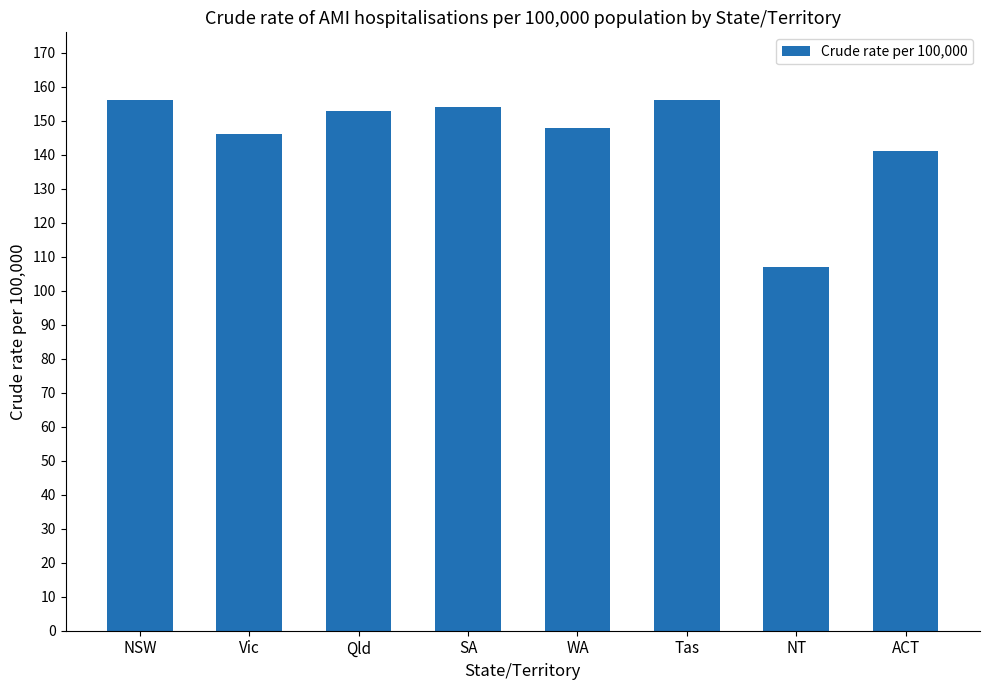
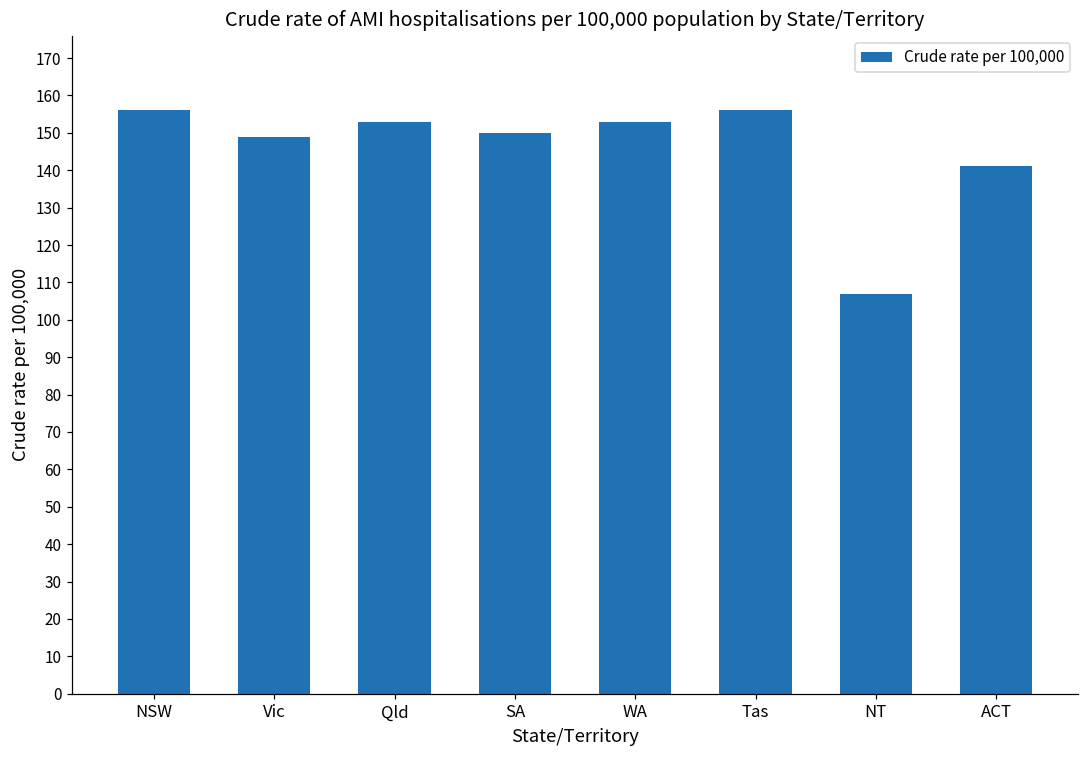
  {
    "NSW": 156,
-   "Vic": 146,
+   "Vic": 149,
    "Qld": 153,
-   "SA": 154,
-   "WA": 148,
+   "SA": 150,
+   "WA": 153,
    "Tas": 156,
    "NT": 107,
    "ACT": 141
  }
